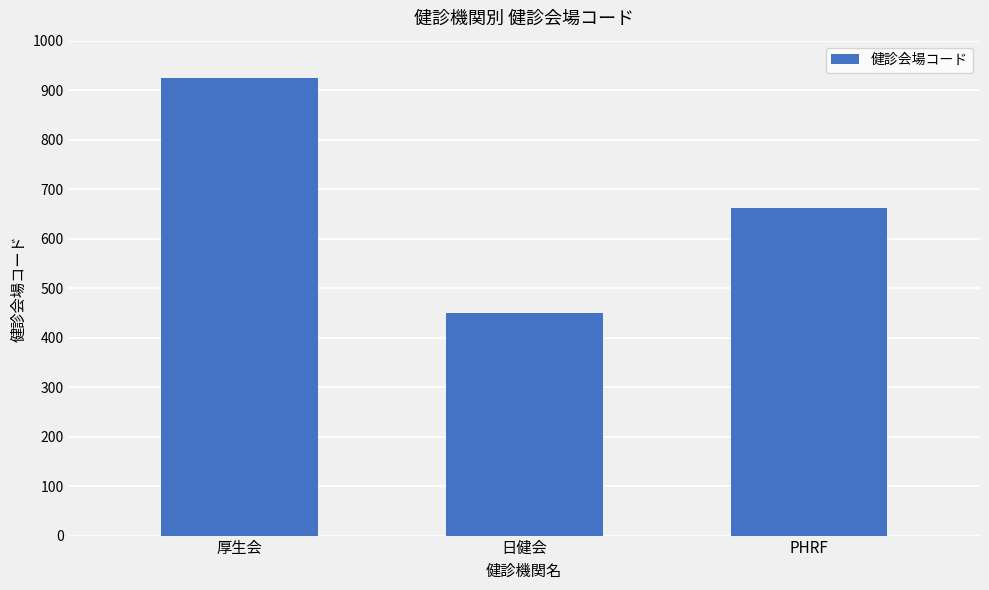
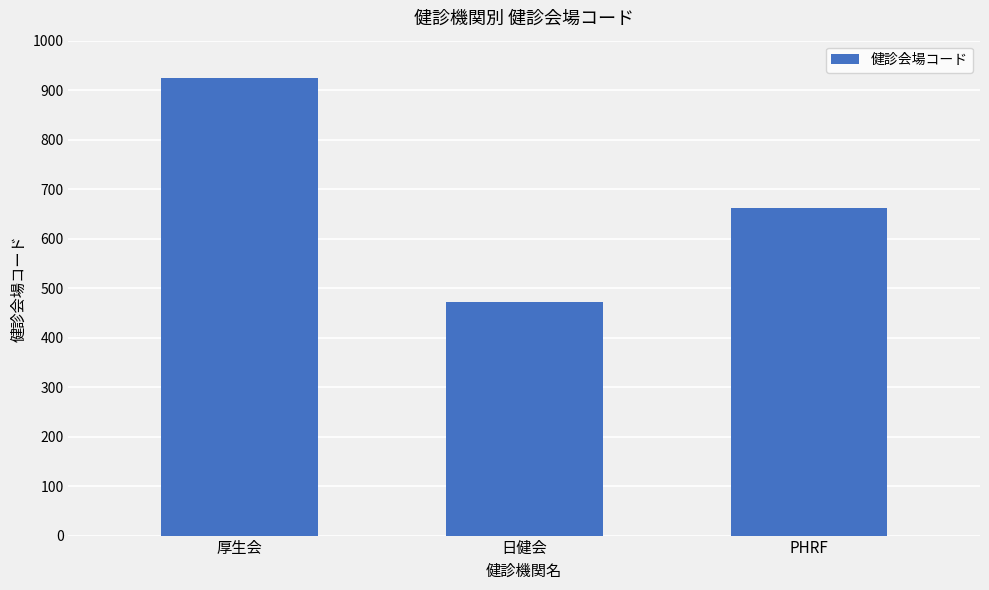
  {
    "厚生会": 930,
-   "日健会": 450,
+   "日健会": 470,
    "PHRF": 660
  }
